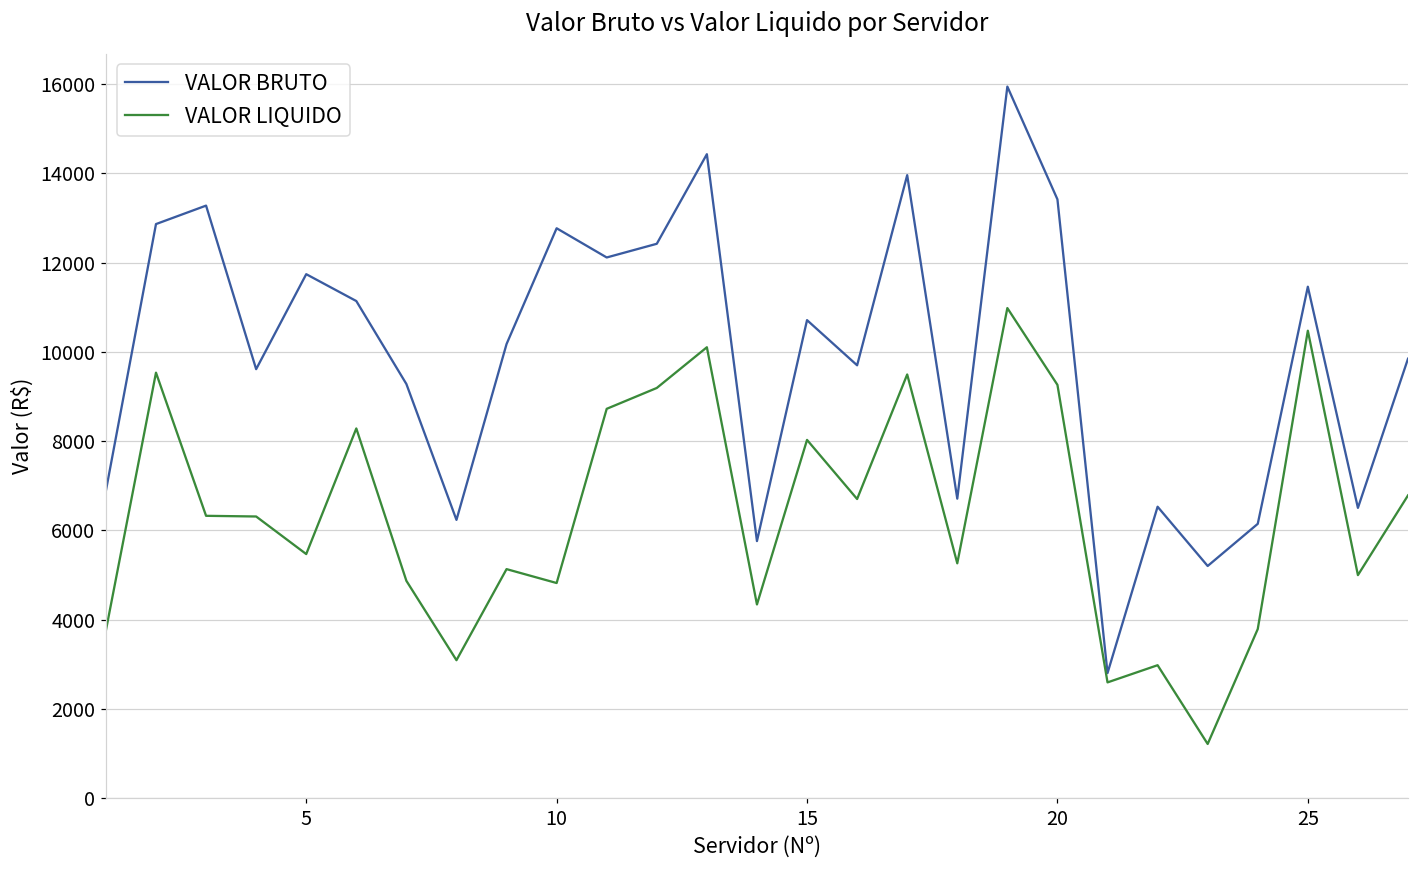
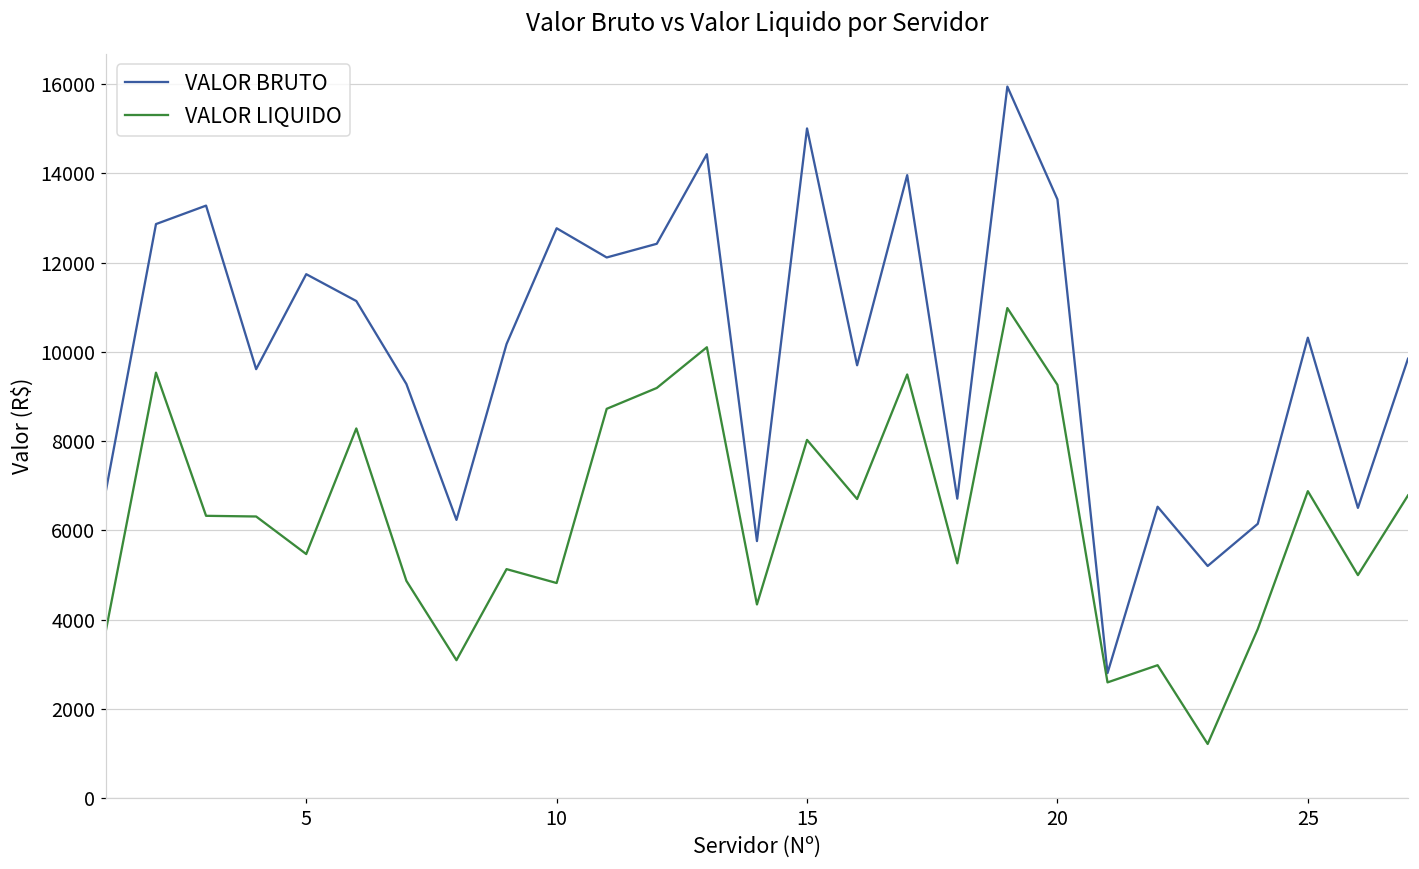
  {
    "VALOR BRUTO": {
      "5": 11700,
      "10": 12800,
-     "15": 10700,
+     "15": 15000,
      "20": 13400,
-     "25": 11500
+     "25": 10300
    },
    "VALOR LIQUIDO": {
      "5": 5500,
      "10": 4800,
      "15": 8000,
      "20": 9300,
-     "25": 10500
+     "25": 6900
    }
  }
